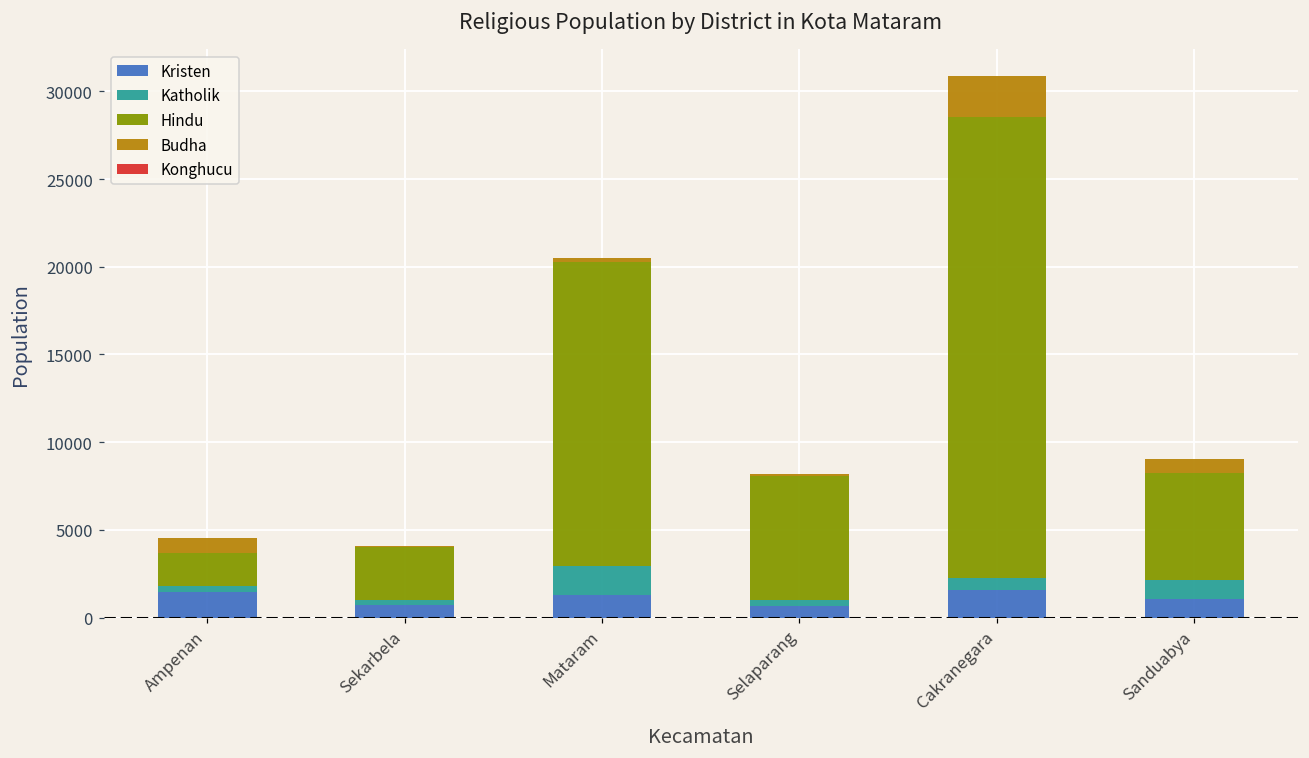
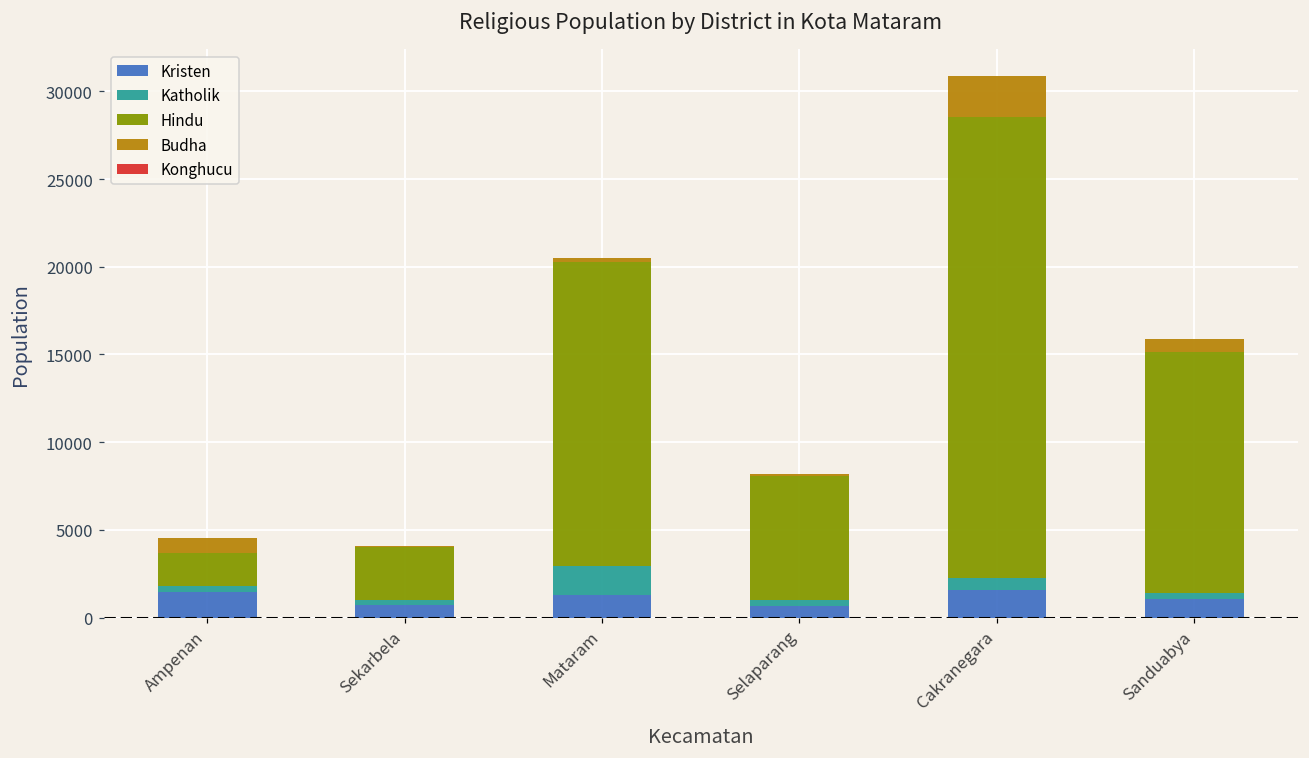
  {
    "Katholik": {
      "Ampenan": 400,
      "Sekarbela": 300,
      "Mataram": 1600,
      "Selaparang": 400,
      "Cakranegara": 700,
-     "Sanduabya": 1100
+     "Sanduabya": 300
    },
    "Hindu": {
      "Ampenan": 1900,
      "Sekarbela": 3000,
      "Mataram": 17300,
      "Selaparang": 7100,
      "Cakranegara": 26300,
-     "Sanduabya": 6100
+     "Sanduabya": 13800
    },
    "Konghucu": {
      "Ampenan": 900,
      "Sekarbela": 0,
      "Mataram": 200,
      "Selaparang": 0,
      "Cakranegara": 2300,
      "Sanduabya": 800
    }
  }
